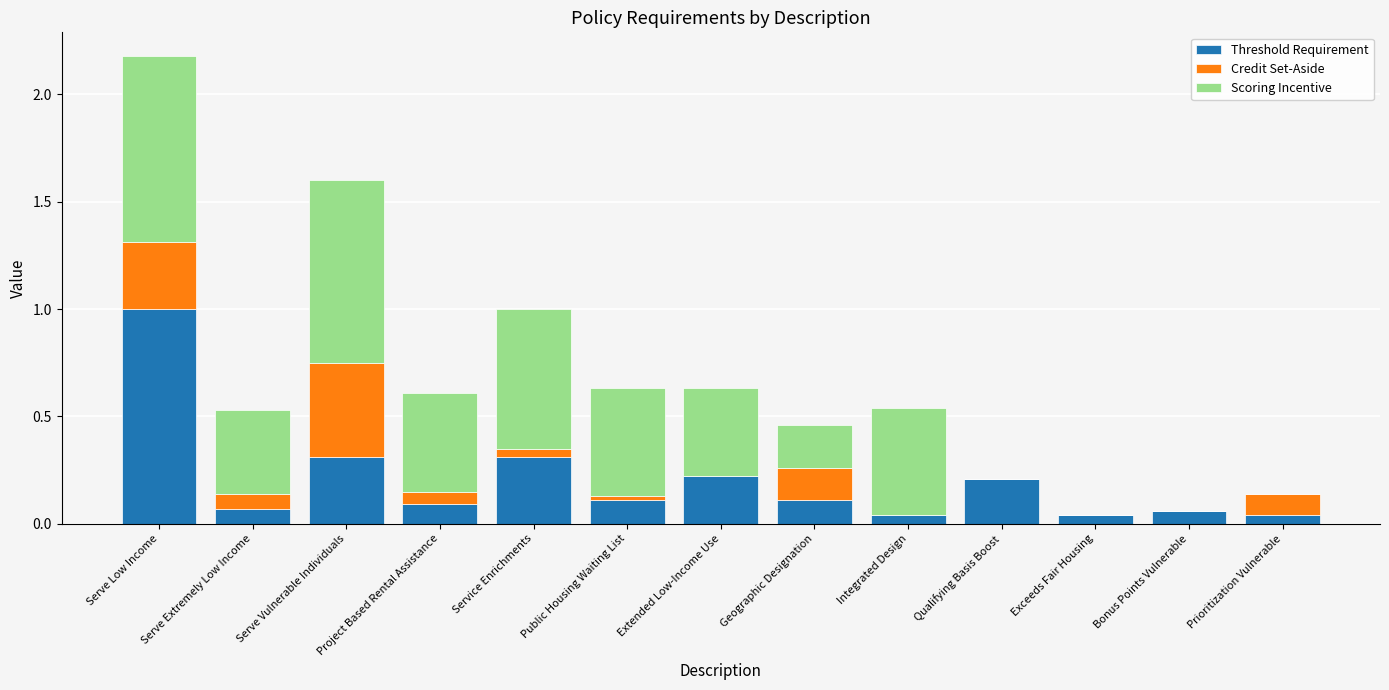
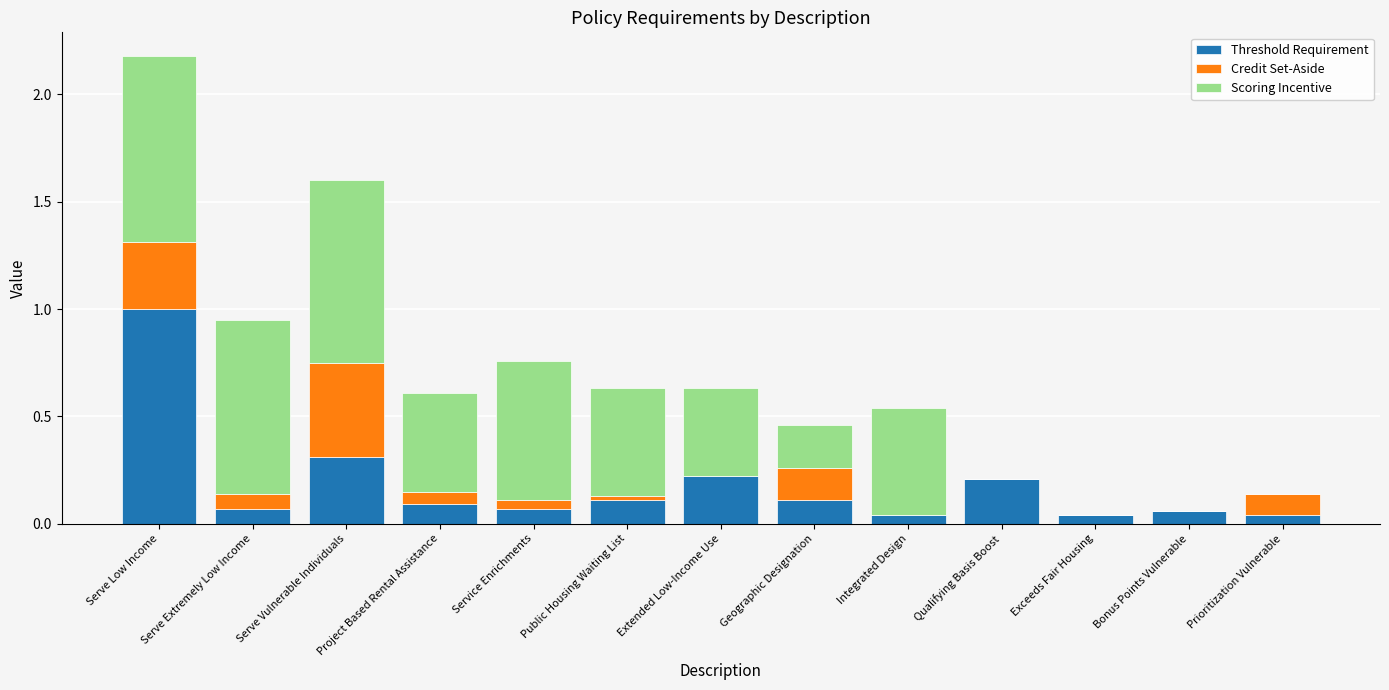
  {
    "Threshold Requirement": {
      "Serve Low Income": 1.00,
      "Serve Extremely Low Income": 0.07,
      "Serve Vulnerable Individuals": 0.31,
      "Project Based Rental Assistance": 0.09,
-     "Service Enrichments": 0.31,
+     "Service Enrichments": 0.07,
      "Public Housing Waiting List": 0.11,
      "Extended Low-Income Use": 0.22,
      "Geographic Designation": 0.11,
      "Integrated Design": 0.04,
      "Qualifying Basis Boost": 0.21,
      "Exceeds Fair Housing": 0.04,
      "Bonus Points Vulnerable": 0.06,
      "Prioritization Vulnerable": 0.04
    },
    "Credit Set-Aside": {
      "Serve Low Income": 0.31,
      "Serve Extremely Low Income": 0.07,
      "Serve Vulnerable Individuals": 0.44,
      "Project Based Rental Assistance": 0.06,
      "Service Enrichments": 0.04,
      "Public Housing Waiting List": 0.02,
      "Extended Low-Income Use": 0.00,
      "Geographic Designation": 0.15,
      "Integrated Design": 0.00,
      "Qualifying Basis Boost": 0.00,
      "Exceeds Fair Housing": 0.00,
      "Bonus Points Vulnerable": 0.00,
      "Prioritization Vulnerable": 0.10
    },
    "Scoring Incentive": {
      "Serve Low Income": 0.87,
-     "Serve Extremely Low Income": 0.39,
+     "Serve Extremely Low Income": 0.81,
      "Serve Vulnerable Individuals": 0.85,
      "Project Based Rental Assistance": 0.46,
      "Service Enrichments": 0.65,
      "Public Housing Waiting List": 0.50,
      "Extended Low-Income Use": 0.41,
      "Geographic Designation": 0.20,
      "Integrated Design": 0.50,
      "Qualifying Basis Boost": 0.00,
      "Exceeds Fair Housing": 0.00,
      "Bonus Points Vulnerable": 0.00,
      "Prioritization Vulnerable": 0.00
    }
  }
